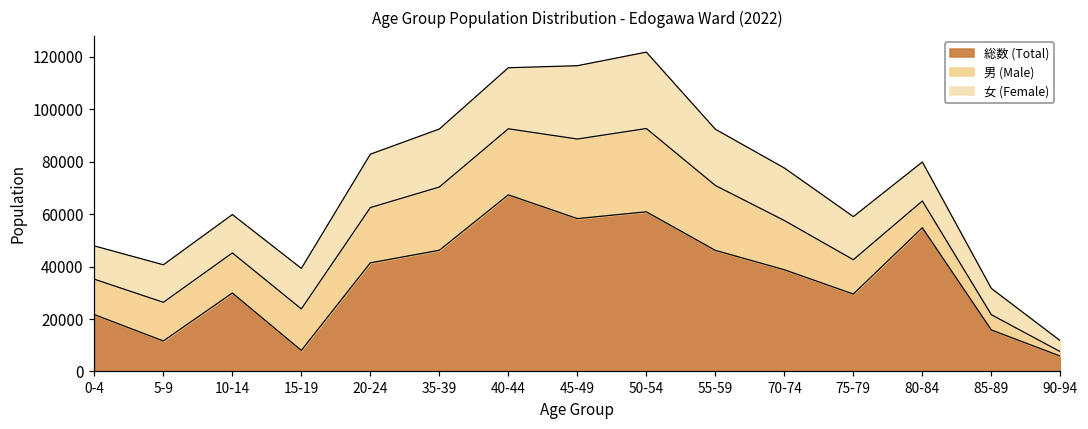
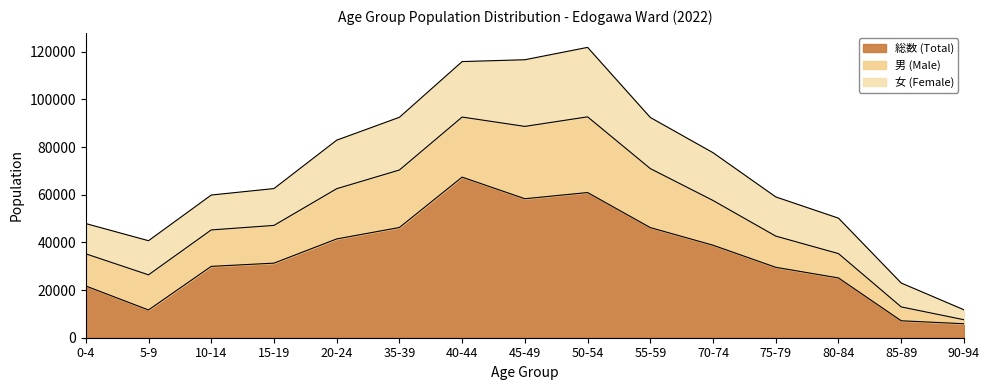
  {
    "総数 (Total)": {
      "0-4": 22000,
      "5-9": 12000,
      "10-14": 30000,
-     "15-19": 8000,
+     "15-19": 31000,
      "20-24": 41000,
      "35-39": 46000,
      "40-44": 67000,
      "45-49": 58000,
      "50-54": 61000,
      "55-59": 46000,
      "70-74": 39000,
      "75-79": 30000,
-     "80-84": 55000,
-     "85-89": 16000,
+     "80-84": 25000,
+     "85-89": 7000,
      "90-94": 6000
    }
  }
